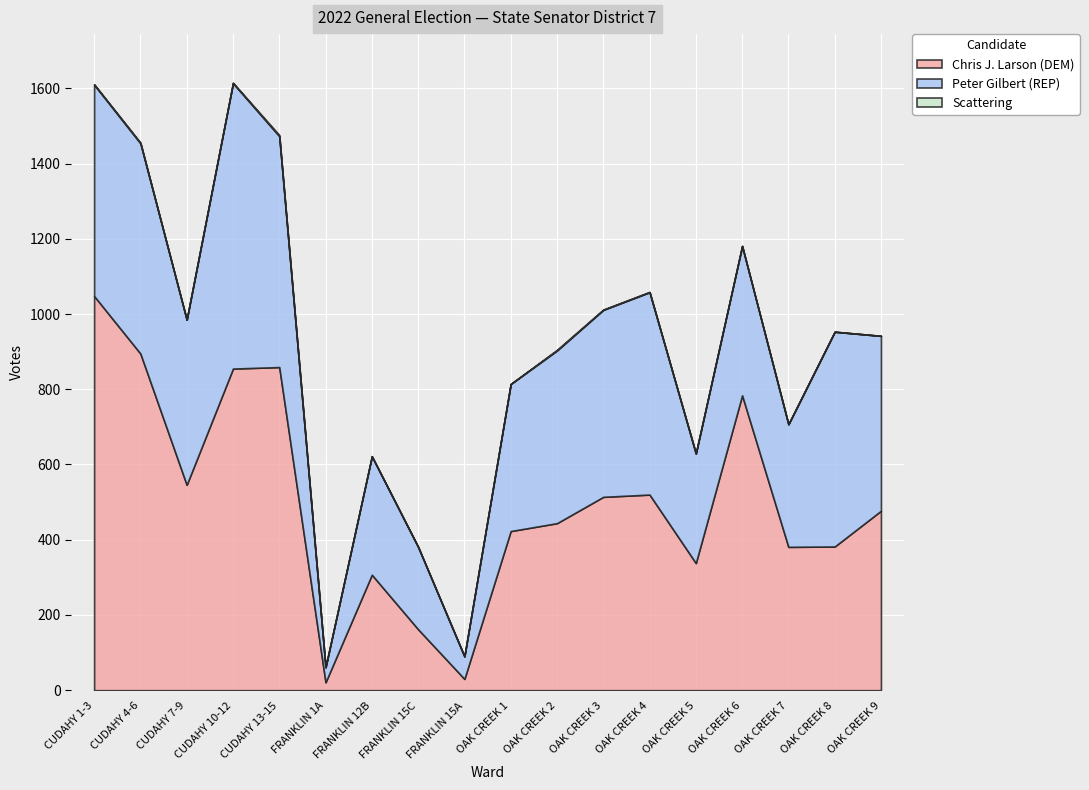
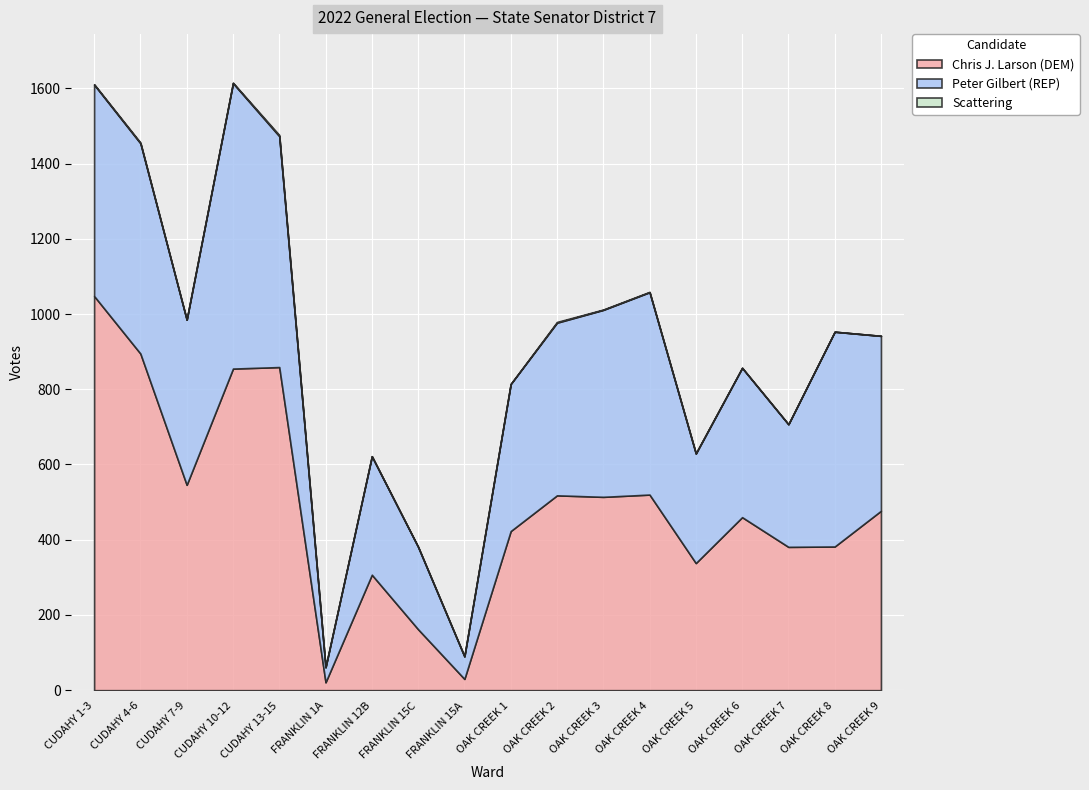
  {
    "Chris J. Larson (DEM)": {
      "CUDAHY 1-3": 1050,
      "CUDAHY 4-6": 900,
      "CUDAHY 7-9": 550,
      "CUDAHY 10-12": 860,
      "CUDAHY 13-15": 860,
      "FRANKLIN 1A": 20,
      "FRANKLIN 12B": 310,
      "FRANKLIN 15C": 160,
      "FRANKLIN 15A": 30,
      "OAK CREEK 1": 420,
-     "OAK CREEK 2": 440,
+     "OAK CREEK 2": 520,
      "OAK CREEK 3": 510,
      "OAK CREEK 4": 520,
      "OAK CREEK 5": 340,
-     "OAK CREEK 6": 780,
+     "OAK CREEK 6": 460,
      "OAK CREEK 7": 380,
      "OAK CREEK 8": 380,
      "OAK CREEK 9": 480
    }
  }
